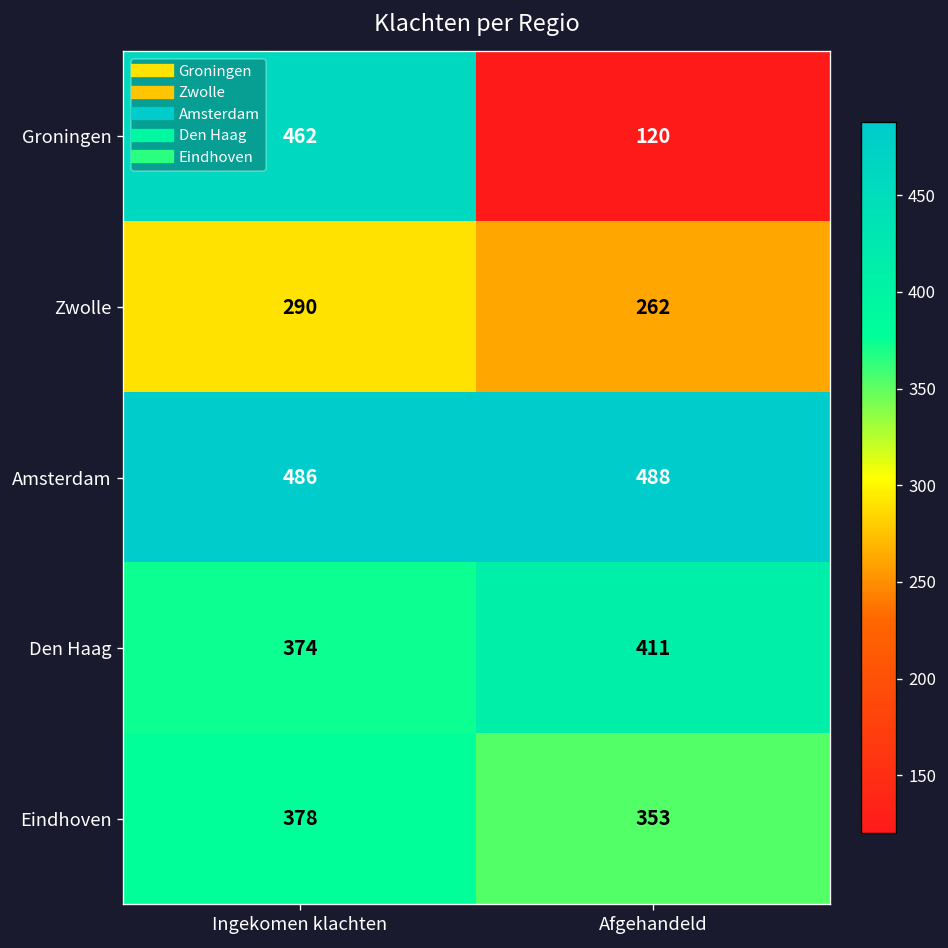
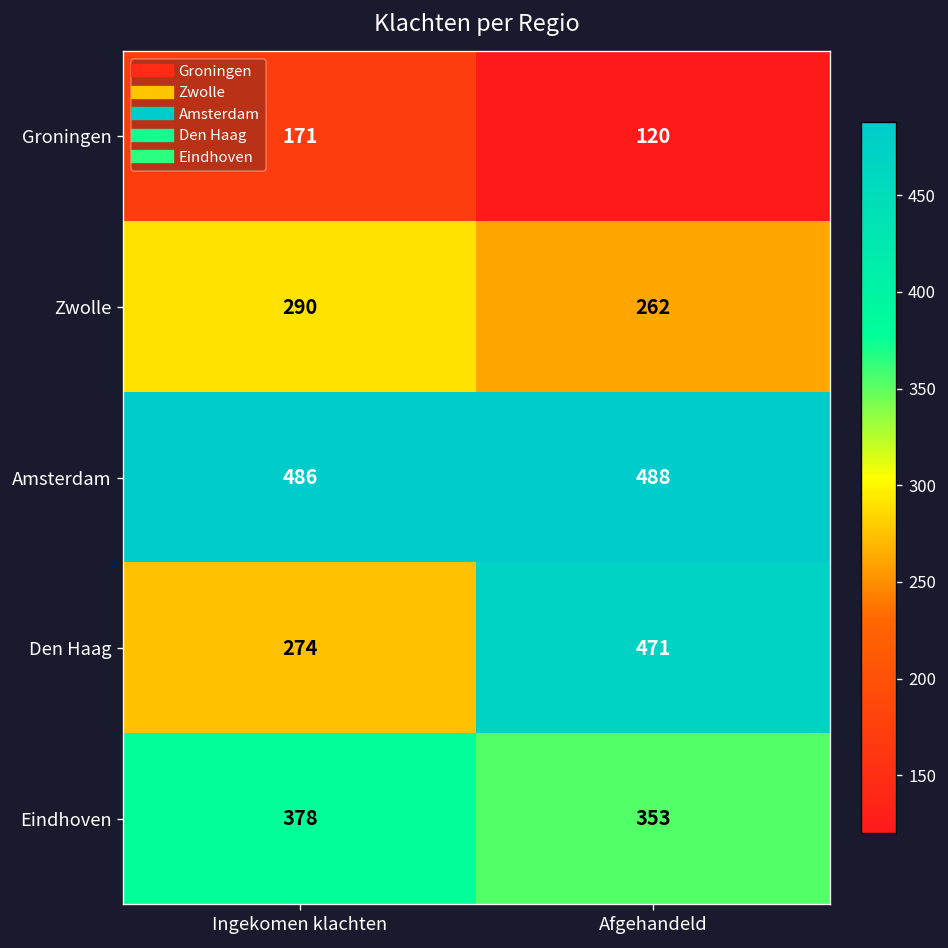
  {
    "Groningen": {
-     "Ingekomen klachten": 462,
+     "Ingekomen klachten": 171,
      "Afgehandeld": 120
    },
    "Zwolle": {
      "Ingekomen klachten": 290,
      "Afgehandeld": 262
    },
    "Amsterdam": {
      "Ingekomen klachten": 486,
      "Afgehandeld": 488
    },
    "Den Haag": {
-     "Ingekomen klachten": 374,
-     "Afgehandeld": 411
+     "Ingekomen klachten": 274,
+     "Afgehandeld": 471
    },
    "Eindhoven": {
      "Ingekomen klachten": 378,
      "Afgehandeld": 353
    }
  }
